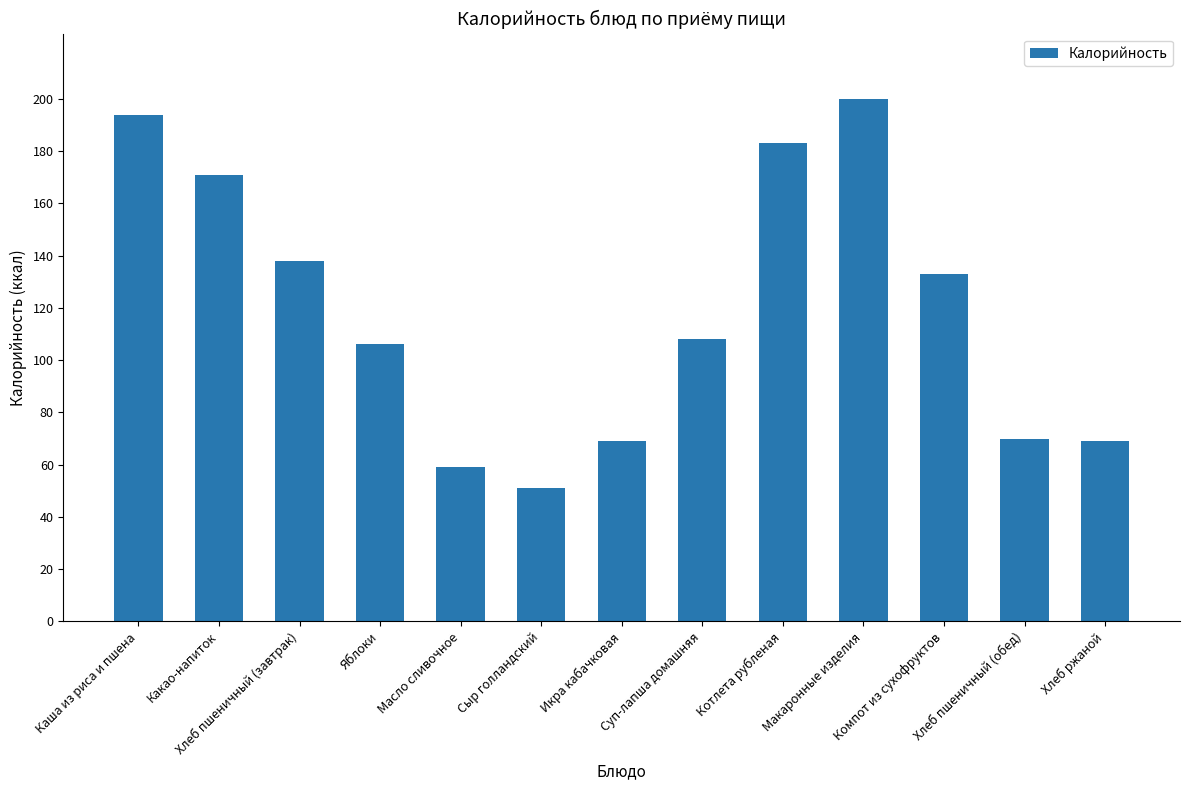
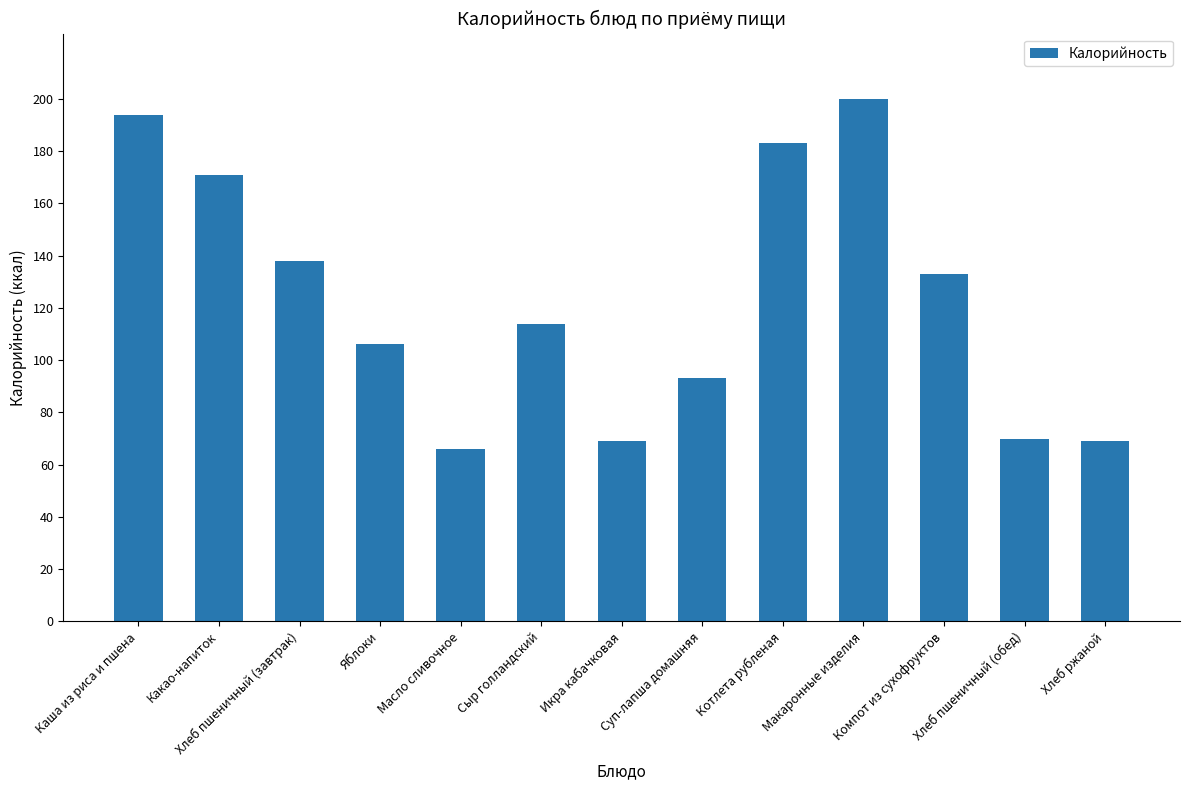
  {
    "Каша из риса и пшена": 194,
    "Какао-напиток": 171,
    "Хлеб пшеничный (завтрак)": 138,
    "Яблоки": 106,
-   "Масло сливочное": 59,
-   "Сыр голландский": 51,
+   "Масло сливочное": 66,
+   "Сыр голландский": 114,
    "Икра кабачковая": 69,
-   "Суп-лапша домашняя": 108,
+   "Суп-лапша домашняя": 93,
    "Котлета рубленая": 183,
    "Макаронные изделия": 200,
    "Компот из сухофруктов": 133,
    "Хлеб пшеничный (обед)": 70,
    "Хлеб ржаной": 69
  }
